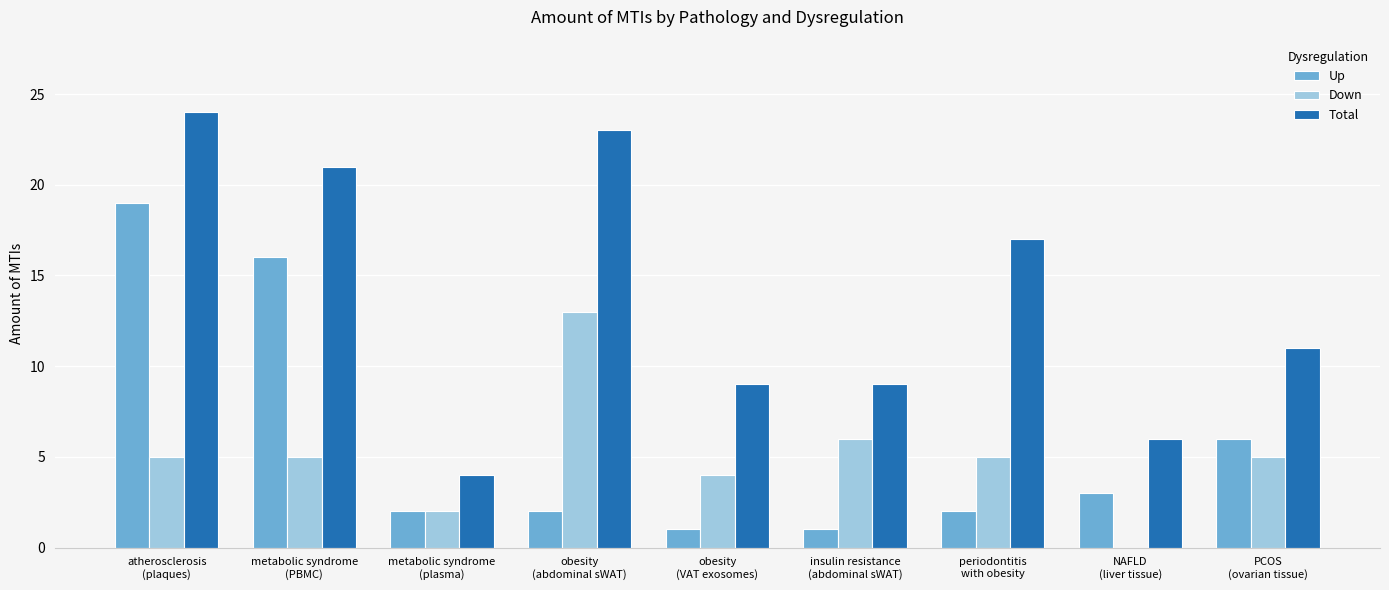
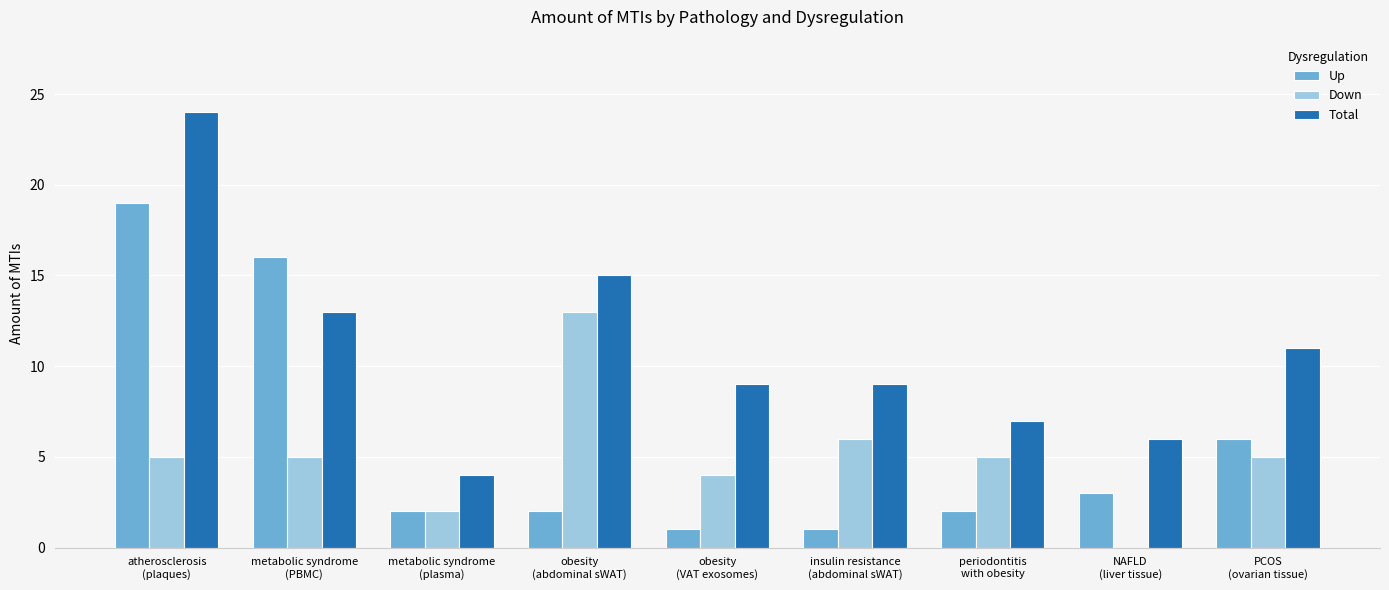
  {
    "Total": {
      "atherosclerosis (plaques)": 24,
-     "metabolic syndrome (PBMC)": 21,
+     "metabolic syndrome (PBMC)": 13,
      "metabolic syndrome (plasma)": 4,
-     "obesity (abdominal sWAT)": 23,
+     "obesity (abdominal sWAT)": 15,
      "obesity (VAT exosomes)": 9,
      "insulin resistance (abdominal sWAT)": 9,
-     "periodontitis with obesity": 17,
+     "periodontitis with obesity": 7,
      "NAFLD (liver tissue)": 6,
      "PCOS (ovarian tissue)": 11
    }
  }
